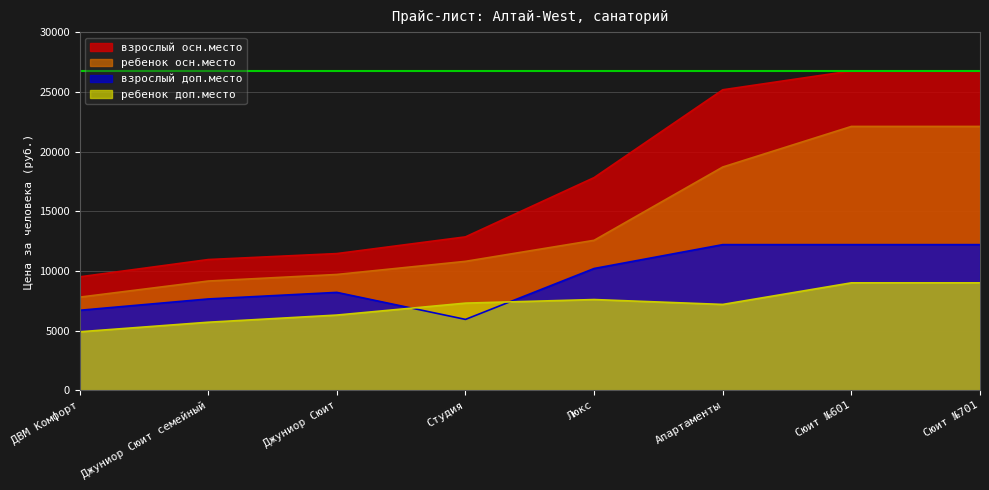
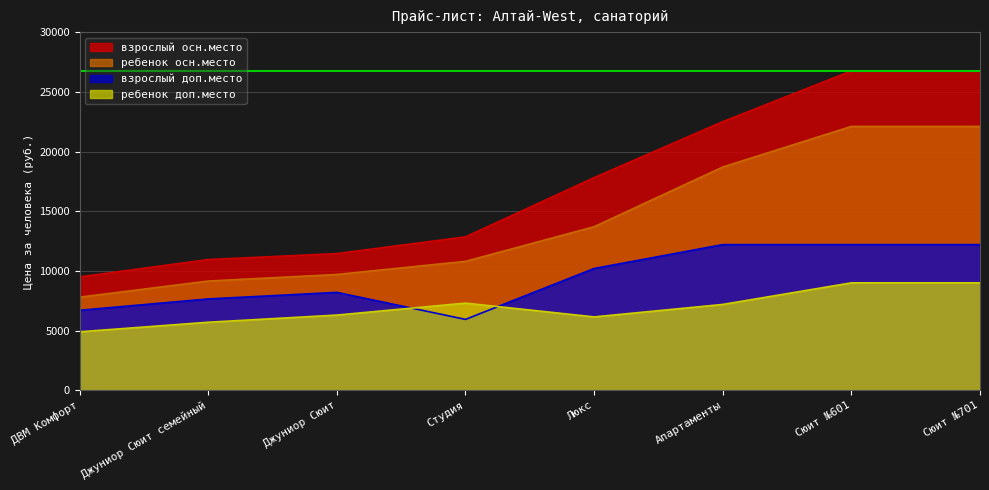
  {
    "взрослый осн.место": {
      "ДВМ Комфорт": 9500,
      "Джуниор Сюит семейный": 11000,
      "Джуниор Сюит": 11500,
      "Студия": 12900,
      "Люкс": 17800,
-     "Апартаменты": 25200,
+     "Апартаменты": 22500,
      "Сюит №601": 26800,
      "Сюит №701": 26800
    },
    "ребенок осн.место": {
      "ДВМ Комфорт": 7800,
      "Джуниор Сюит семейный": 9200,
      "Джуниор Сюит": 9700,
      "Студия": 10800,
-     "Люкс": 12600,
+     "Люкс": 13700,
      "Апартаменты": 18700,
      "Сюит №601": 22100,
      "Сюит №701": 22100
    },
    "взрослый доп.место": {
      "ДВМ Комфорт": 6700,
      "Джуниор Сюит семейный": 7700,
      "Джуниор Сюит": 8200,
      "Студия": 5900,
      "Люкс": 10200,
      "Апартаменты": 12200,
      "Сюит №601": 12200,
      "Сюит №701": 12200
    },
    "ребенок доп.место": {
      "ДВМ Комфорт": 4900,
      "Джуниор Сюит семейный": 5700,
      "Джуниор Сюит": 6300,
      "Студия": 7300,
-     "Люкс": 7600,
+     "Люкс": 6100,
      "Апартаменты": 7200,
      "Сюит №601": 9000,
      "Сюит №701": 9000
    }
  }
